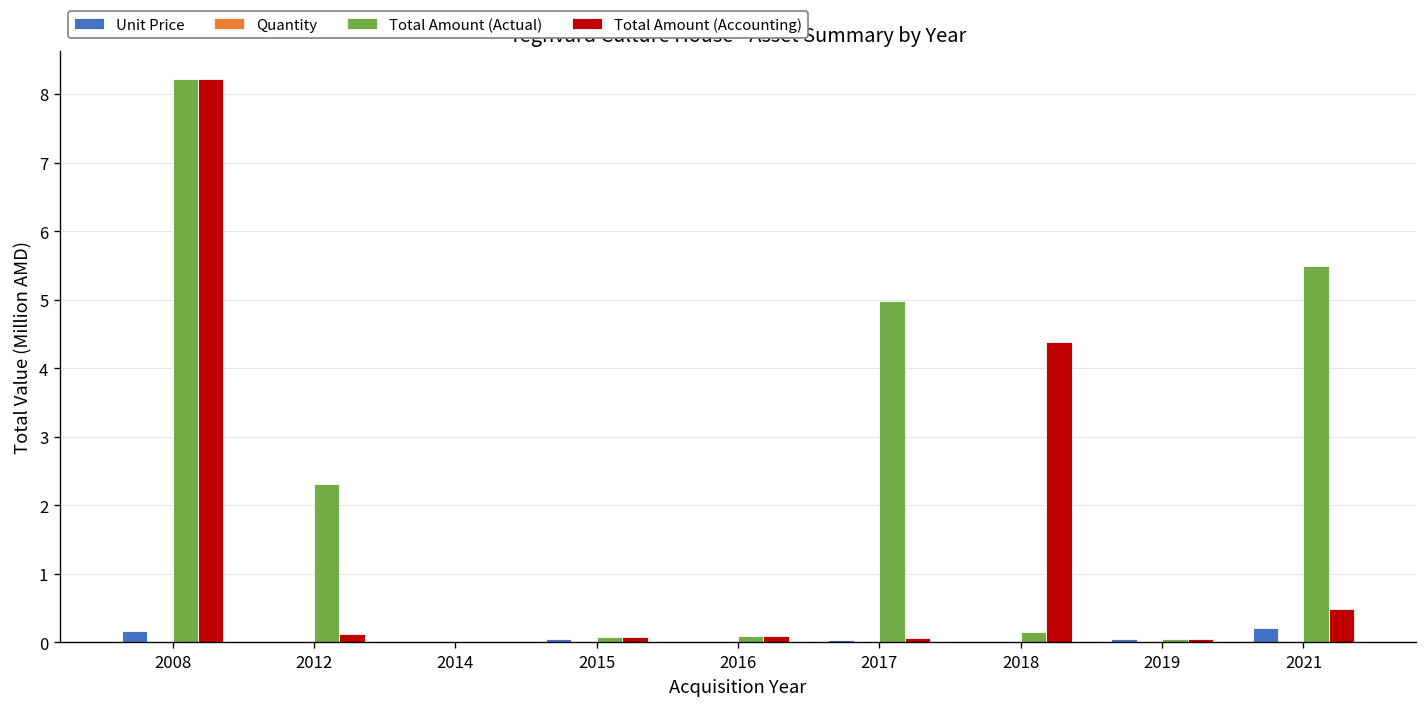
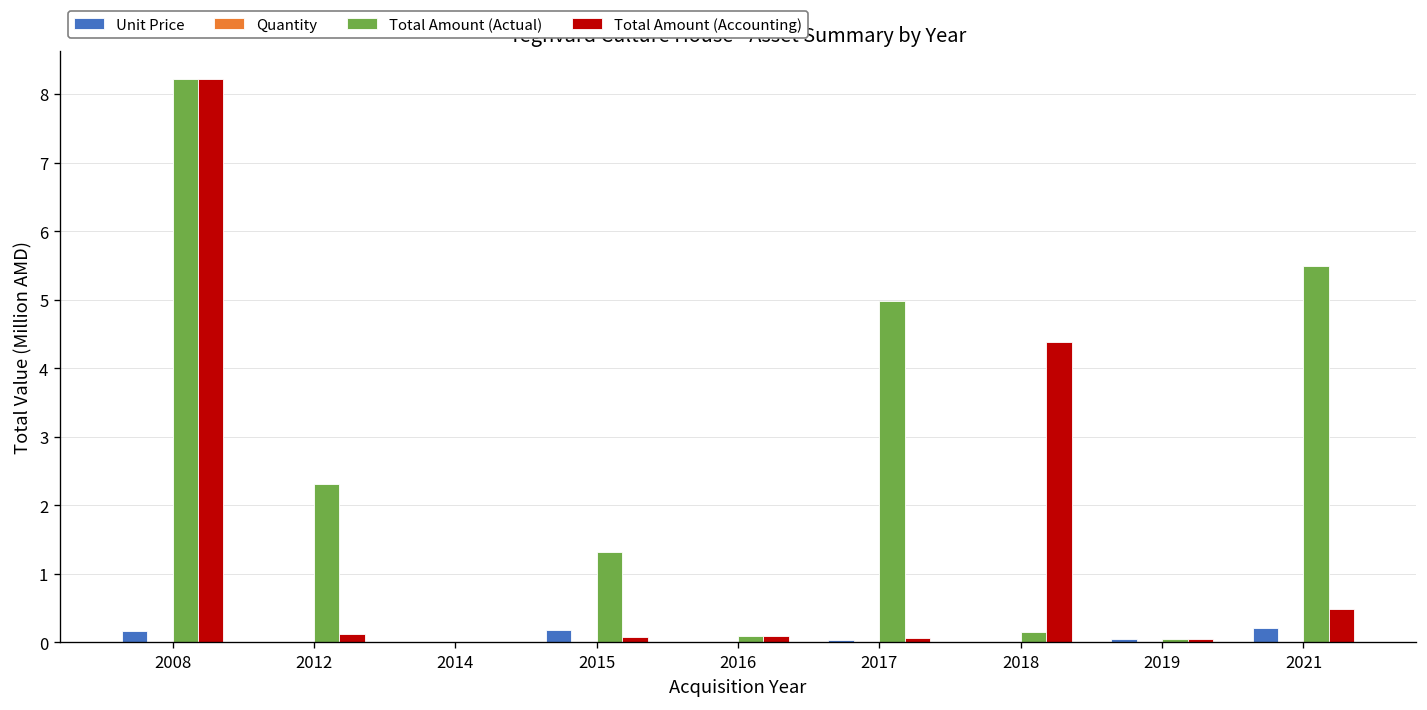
  {
    "Unit Price": {
      "2008": 0.2,
      "2014": 0.0,
-     "2015": 0.0,
+     "2015": 0.2,
      "2019": 0.1,
      "2021": 0.2
    },
    "Total Amount (Actual)": {
      "2008": 8.2,
      "2012": 2.3,
      "2014": 0.0,
-     "2015": 0.1,
+     "2015": 1.3,
      "2016": 0.1,
      "2017": 5.0,
      "2018": 0.2,
      "2019": 0.1,
      "2021": 5.5
    },
    "Total Amount (Accounting)": {
      "2008": 8.2,
      "2012": 0.1,
      "2014": 0.0,
      "2015": 0.1,
      "2016": 0.1,
      "2017": 0.1,
      "2018": 4.4,
      "2019": 0.1,
      "2021": 0.5
    }
  }
